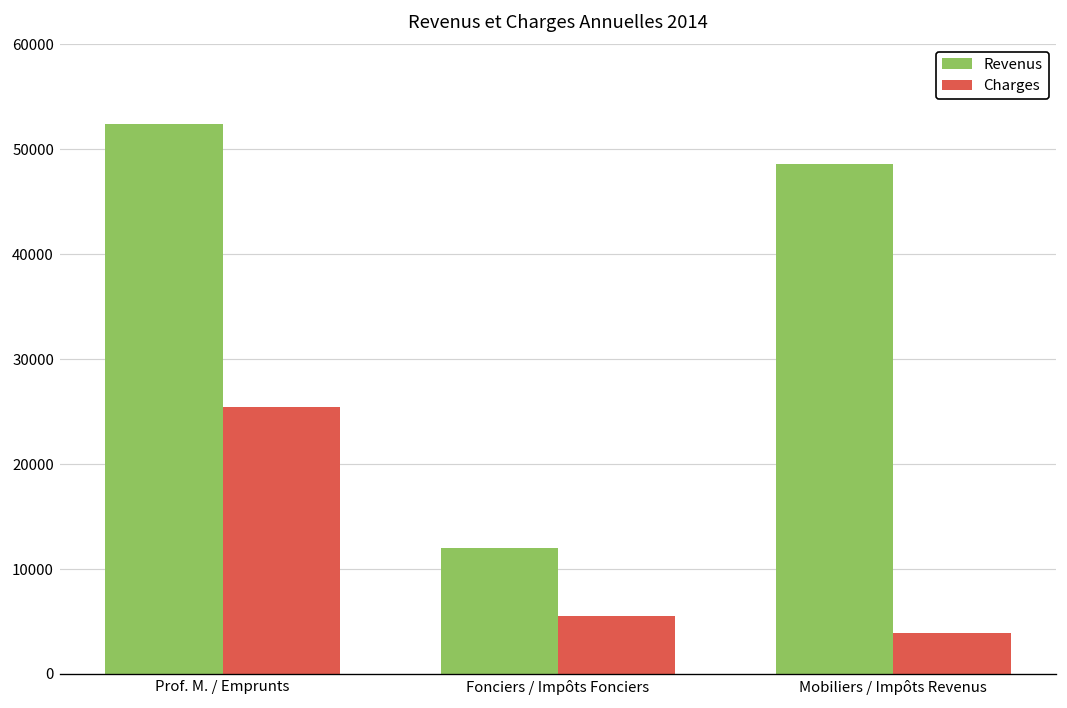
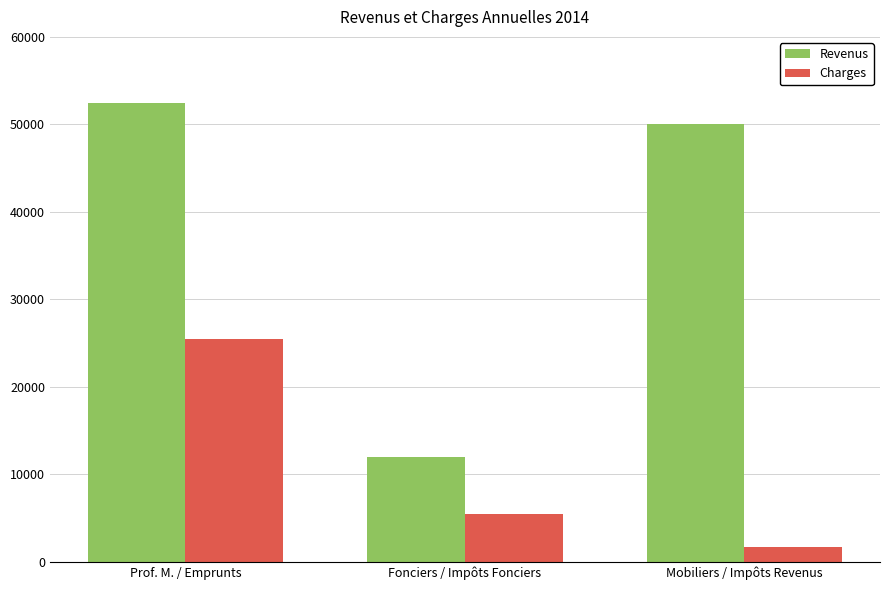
  {
    "Revenus": {
      "Prof. M. / Emprunts": 52000,
      "Fonciers / Impôts Fonciers": 12000,
-     "Mobiliers / Impôts Revenus": 49000
+     "Mobiliers / Impôts Revenus": 50000
    },
    "Charges": {
      "Prof. M. / Emprunts": 25000,
      "Fonciers / Impôts Fonciers": 5000,
-     "Mobiliers / Impôts Revenus": 4000
+     "Mobiliers / Impôts Revenus": 2000
    }
  }
